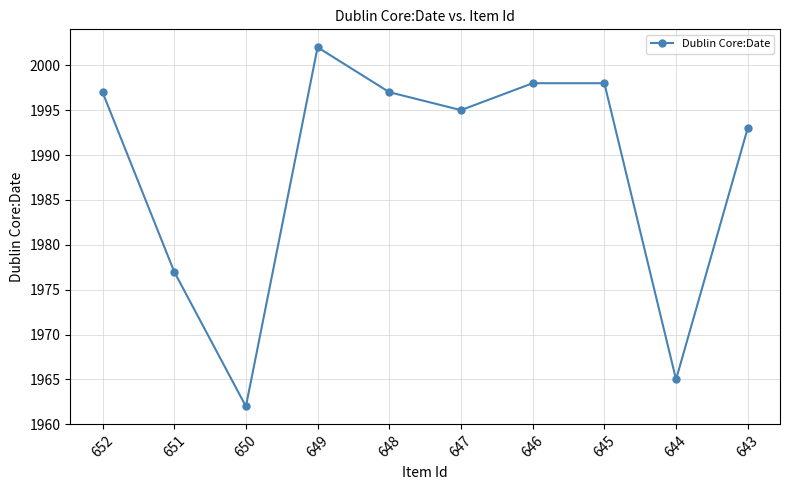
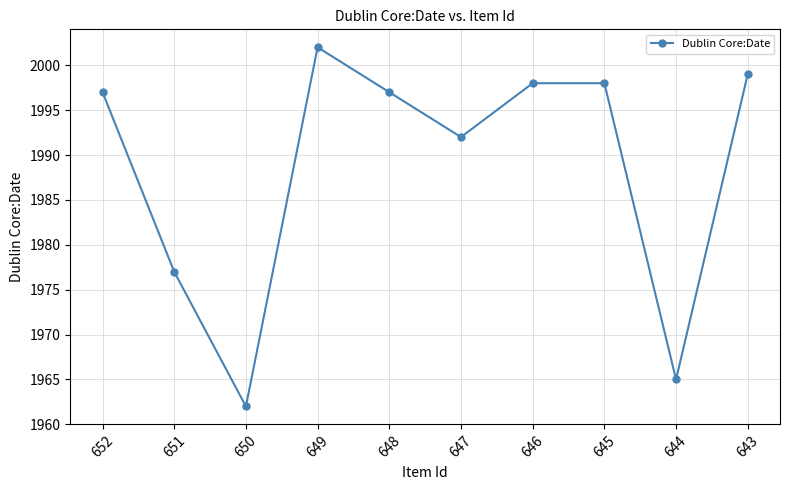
  {
    "652": 1997,
    "651": 1977,
    "650": 1962,
    "649": 2002,
    "648": 1997,
-   "647": 1995,
+   "647": 1992,
    "646": 1998,
    "645": 1998,
    "644": 1965,
-   "643": 1993
+   "643": 1999
  }
